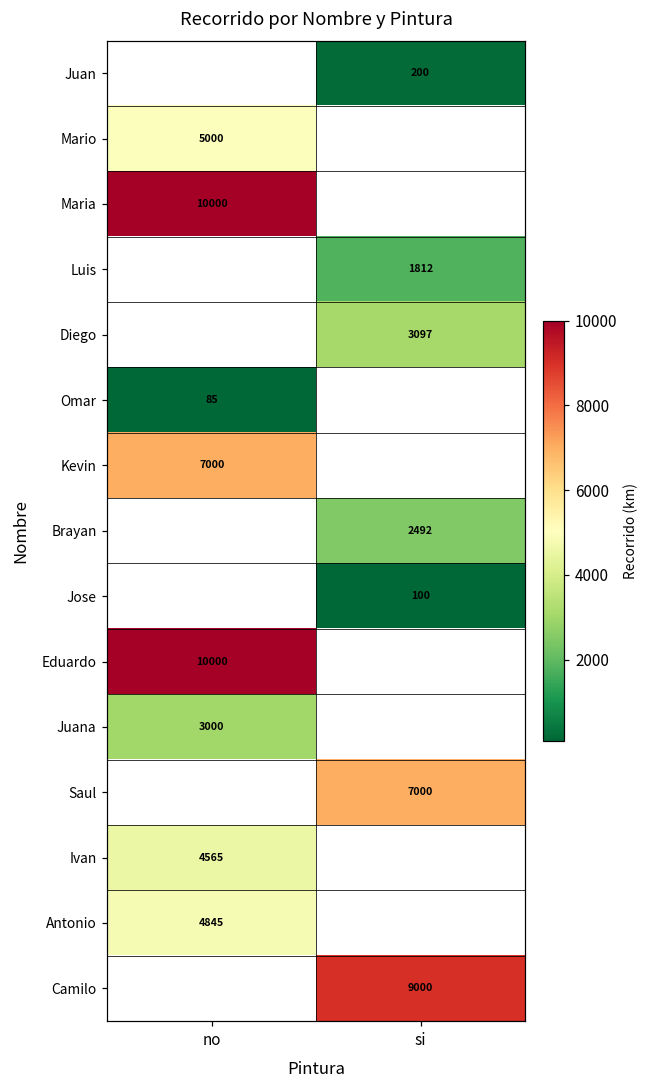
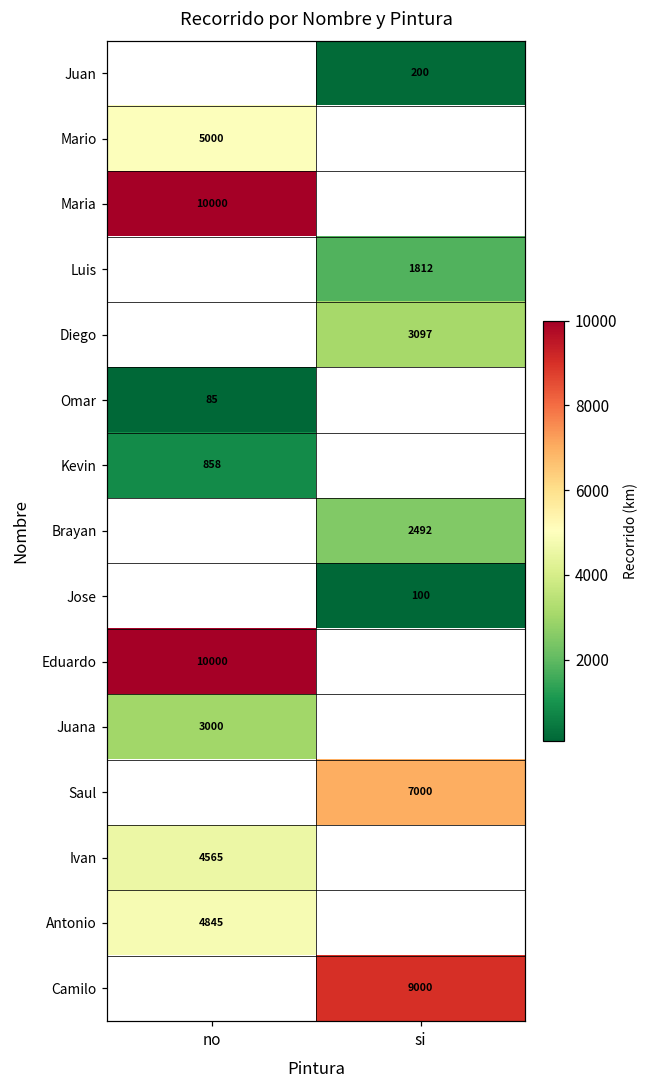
  {
    "Juan": {
      "si": 200
    },
    "Mario": {
      "no": 5000
    },
    "Maria": {
      "no": 10000
    },
    "Luis": {
      "si": 1812
    },
    "Diego": {
      "si": 3097
    },
    "Omar": {
      "no": 85
    },
    "Kevin": {
-     "no": 7000
+     "no": 858
    },
    "Brayan": {
      "si": 2492
    },
    "Jose": {
      "si": 100
    },
    "Eduardo": {
      "no": 10000
    },
    "Juana": {
      "no": 3000
    },
    "Saul": {
      "si": 7000
    },
    "Ivan": {
      "no": 4565
    },
    "Antonio": {
      "no": 4845
    },
    "Camilo": {
      "si": 9000
    }
  }
